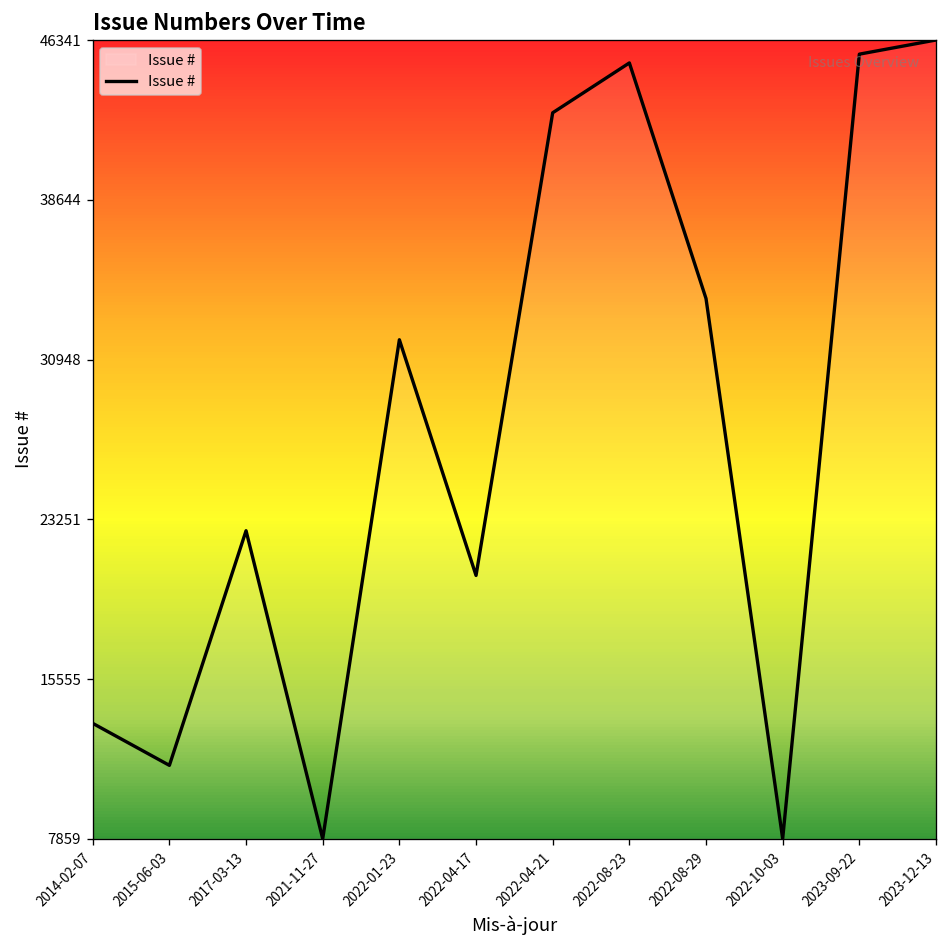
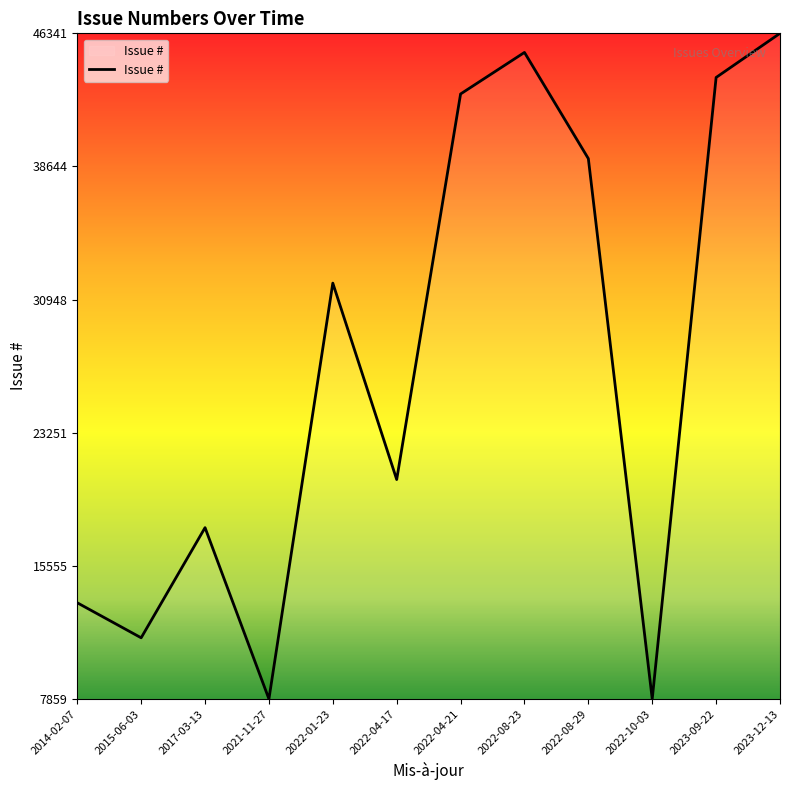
  {
    "2014-02-07": 13400,
    "2015-06-03": 11400,
-   "2017-03-13": 22700,
+   "2017-03-13": 17800,
    "2021-11-27": 7900,
    "2022-01-23": 31900,
    "2022-04-17": 20500,
    "2022-04-21": 42800,
    "2022-08-23": 45200,
-   "2022-08-29": 33900,
+   "2022-08-29": 39100,
    "2022-10-03": 7900,
-   "2023-09-22": 45700,
+   "2023-09-22": 43800,
    "2023-12-13": 46300
  }
